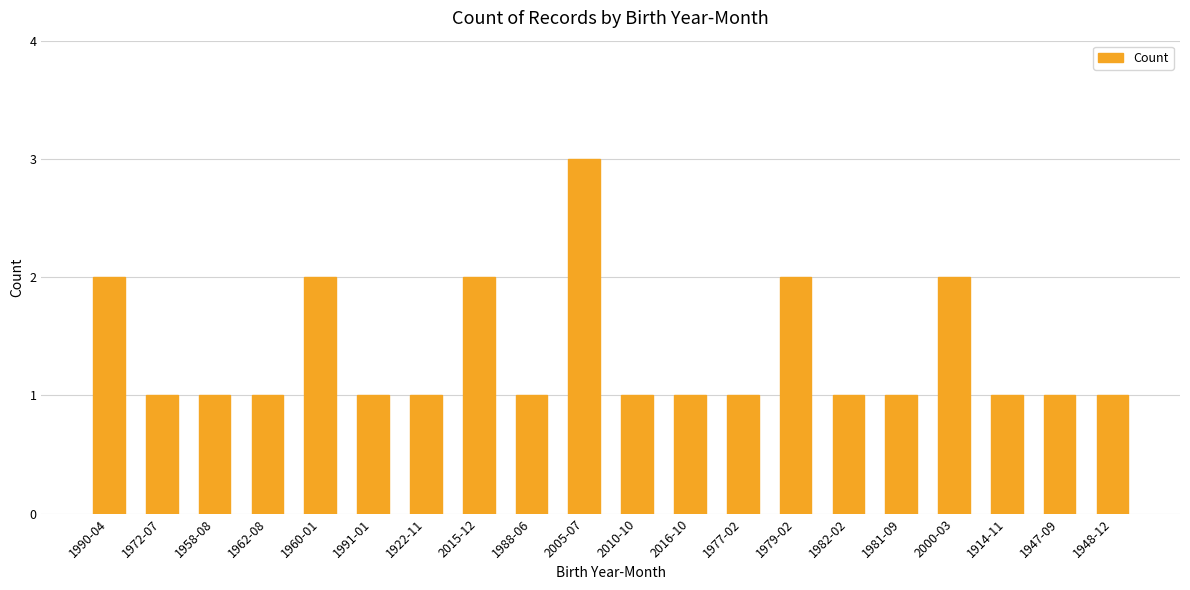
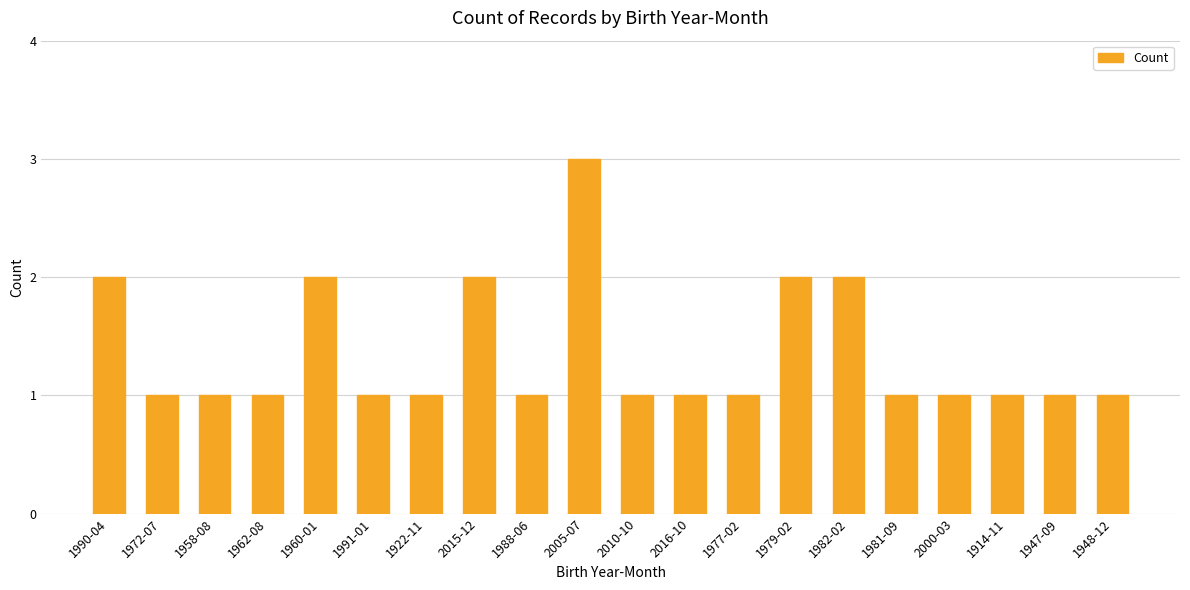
  {
    "1990-04": 2,
    "1972-07": 1,
    "1958-08": 1,
    "1962-08": 1,
    "1960-01": 2,
    "1991-01": 1,
    "1922-11": 1,
    "2015-12": 2,
    "1988-06": 1,
    "2005-07": 3,
    "2010-10": 1,
    "2016-10": 1,
    "1977-02": 1,
    "1979-02": 2,
-   "1982-02": 1,
+   "1982-02": 2,
    "1981-09": 1,
-   "2000-03": 2,
+   "2000-03": 1,
    "1914-11": 1,
    "1947-09": 1,
    "1948-12": 1
  }
